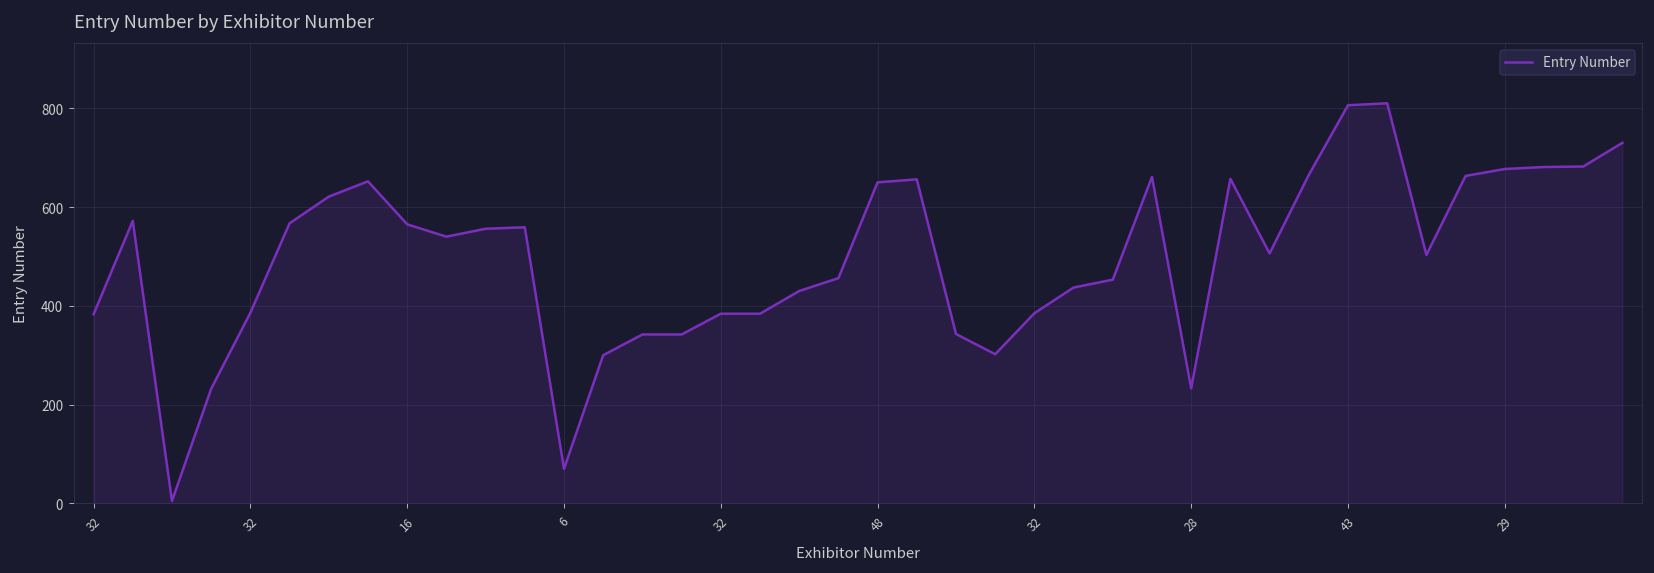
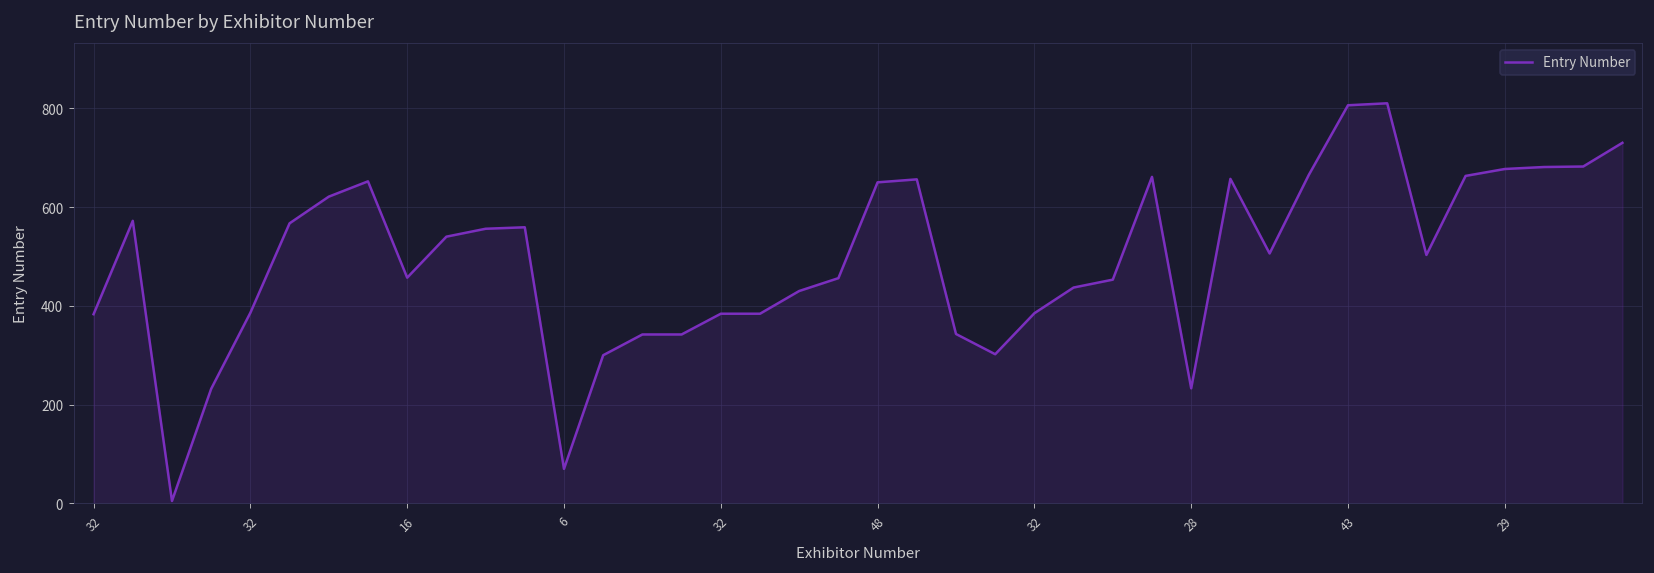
  {
-   "16": 570,
+   "16": 460,
    "48": 650,
    "28": 230,
    "43": 810
  }
